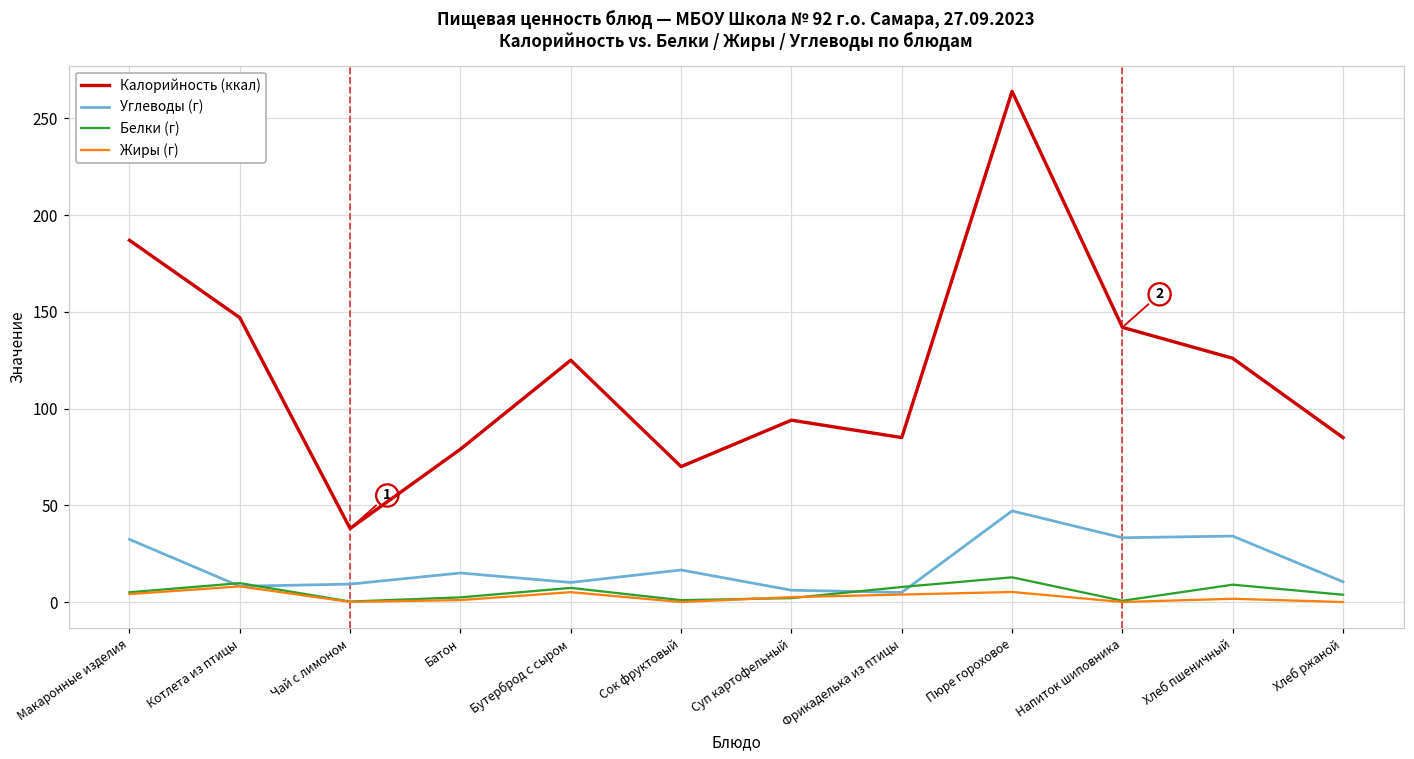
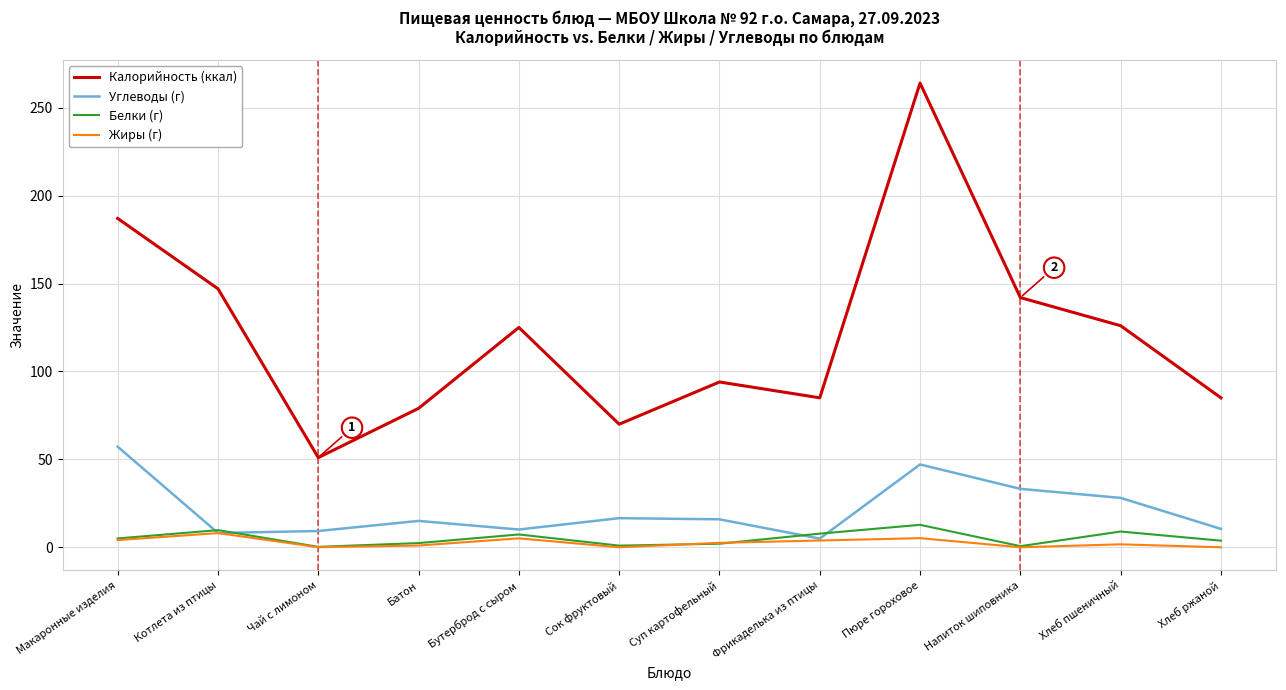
  {
    "Калорийность (ккал)": {
      "Макаронные изделия": 187,
      "Котлета из птицы": 147,
-     "Чай с лимоном": 38,
+     "Чай с лимоном": 51,
      "Батон": 79,
      "Бутерброд с сыром": 125,
      "Сок фруктовый": 70,
      "Суп картофельный": 94,
      "Фрикаделька из птицы": 85,
      "Пюре гороховое": 264,
      "Хлеб пшеничный": 126,
      "Хлеб ржаной": 85
    },
    "Углеводы (г)": {
-     "Макаронные изделия": 32,
+     "Макаронные изделия": 57,
      "Чай с лимоном": 9,
      "Батон": 15,
      "Бутерброд с сыром": 10,
      "Сок фруктовый": 17,
-     "Суп картофельный": 6,
+     "Суп картофельный": 16,
      "Пюре гороховое": 47,
      "Напиток шиповника": 33,
-     "Хлеб пшеничный": 34,
+     "Хлеб пшеничный": 28,
      "Хлеб ржаной": 10
    },
    "Белки (г)": {
      "Котлета из птицы": 10,
      "Бутерброд с сыром": 7,
      "Фрикаделька из птицы": 8,
      "Пюре гороховое": 13,
      "Хлеб пшеничный": 9,
      "Хлеб ржаной": 4
    },
    "Жиры (г)": {
      "Бутерброд с сыром": 5,
      "Пюре гороховое": 5,
      "Хлеб пшеничный": 2,
      "Хлеб ржаной": 0
    }
  }
